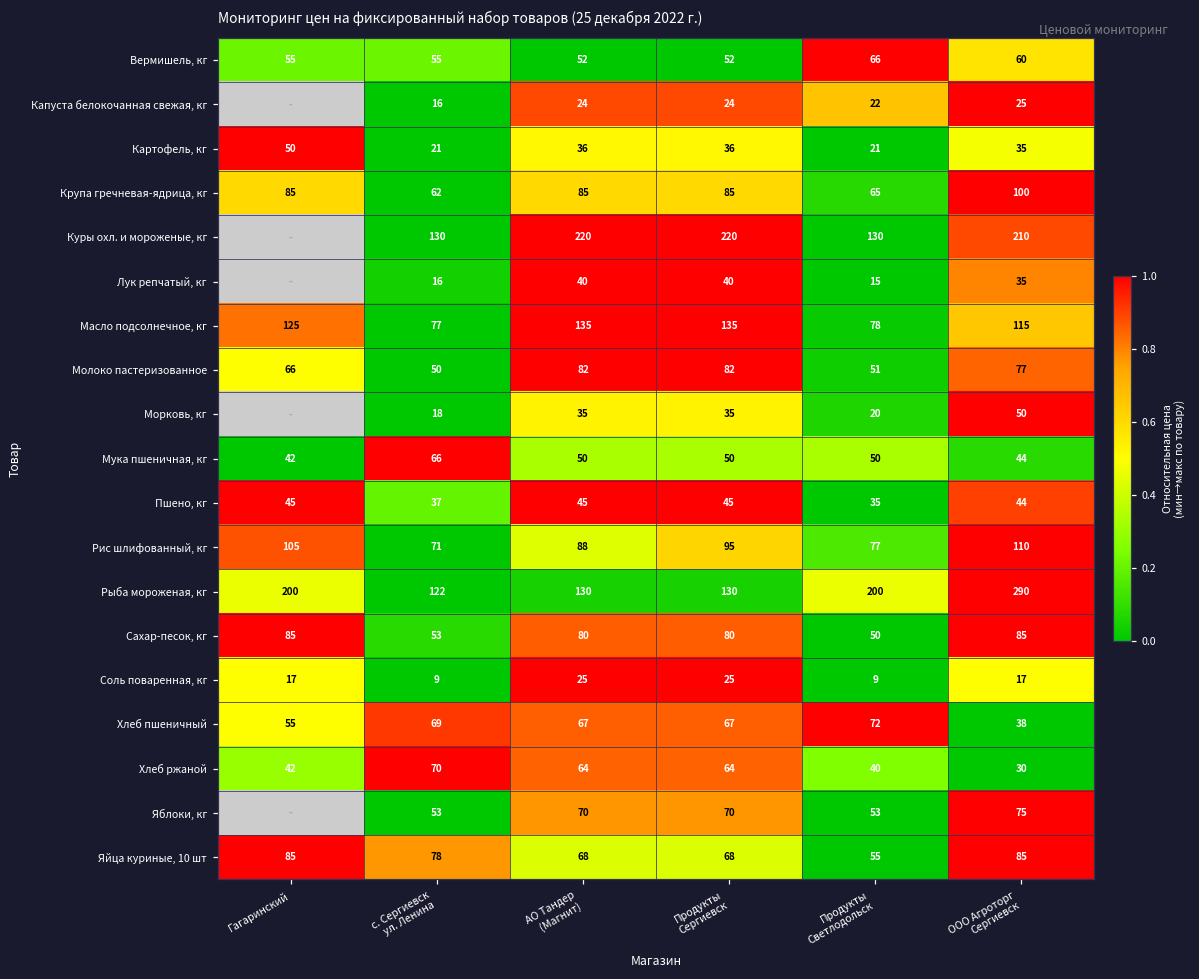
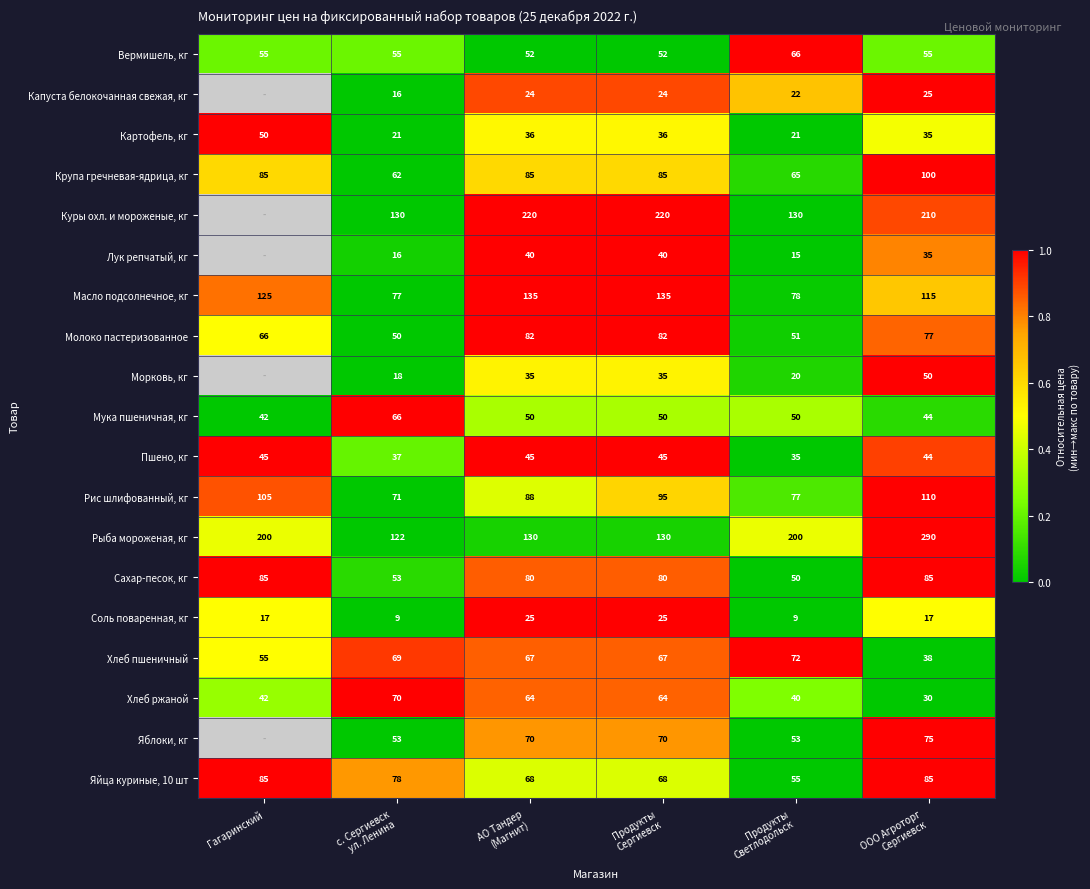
  {
    "Вермишель, кг": {
      "Гагаринский": 55,
      "с. Сергиевск ул. Ленина": 55,
      "АО Тандер (Магнит)": 52,
      "Продукты Сергиевск": 52,
      "Продукты Светлодольск": 66,
-     "ООО Агроторг Сергиевск": 60
+     "ООО Агроторг Сергиевск": 55
    },
    "Капуста белокочанная свежая, кг": {
      "с. Сергиевск ул. Ленина": 16,
      "АО Тандер (Магнит)": 24,
      "Продукты Сергиевск": 24,
      "Продукты Светлодольск": 22,
      "ООО Агроторг Сергиевск": 25
    },
    "Картофель, кг": {
      "Гагаринский": 50,
      "с. Сергиевск ул. Ленина": 21,
      "АО Тандер (Магнит)": 36,
      "Продукты Сергиевск": 36,
      "Продукты Светлодольск": 21,
      "ООО Агроторг Сергиевск": 35
    },
    "Крупа гречневая-ядрица, кг": {
      "Гагаринский": 85,
      "с. Сергиевск ул. Ленина": 62,
      "АО Тандер (Магнит)": 85,
      "Продукты Сергиевск": 85,
      "Продукты Светлодольск": 65,
      "ООО Агроторг Сергиевск": 100
    },
    "Куры охл. и мороженые, кг": {
      "с. Сергиевск ул. Ленина": 130,
      "АО Тандер (Магнит)": 220,
      "Продукты Сергиевск": 220,
      "Продукты Светлодольск": 130,
      "ООО Агроторг Сергиевск": 210
    },
    "Лук репчатый, кг": {
      "с. Сергиевск ул. Ленина": 16,
      "АО Тандер (Магнит)": 40,
      "Продукты Сергиевск": 40,
      "Продукты Светлодольск": 15,
      "ООО Агроторг Сергиевск": 35
    },
    "Масло подсолнечное, кг": {
      "Гагаринский": 125,
      "с. Сергиевск ул. Ленина": 77,
      "АО Тандер (Магнит)": 135,
      "Продукты Сергиевск": 135,
      "Продукты Светлодольск": 78,
      "ООО Агроторг Сергиевск": 115
    },
    "Молоко пастеризованное": {
      "Гагаринский": 66,
      "с. Сергиевск ул. Ленина": 50,
      "АО Тандер (Магнит)": 82,
      "Продукты Сергиевск": 82,
      "Продукты Светлодольск": 51,
      "ООО Агроторг Сергиевск": 77
    },
    "Морковь, кг": {
      "с. Сергиевск ул. Ленина": 18,
      "АО Тандер (Магнит)": 35,
      "Продукты Сергиевск": 35,
      "Продукты Светлодольск": 20,
      "ООО Агроторг Сергиевск": 50
    },
    "Мука пшеничная, кг": {
      "Гагаринский": 42,
      "с. Сергиевск ул. Ленина": 66,
      "АО Тандер (Магнит)": 50,
      "Продукты Сергиевск": 50,
      "Продукты Светлодольск": 50,
      "ООО Агроторг Сергиевск": 44
    },
    "Пшено, кг": {
      "Гагаринский": 45,
      "с. Сергиевск ул. Ленина": 37,
      "АО Тандер (Магнит)": 45,
      "Продукты Сергиевск": 45,
      "Продукты Светлодольск": 35,
      "ООО Агроторг Сергиевск": 44
    },
    "Рис шлифованный, кг": {
      "Гагаринский": 105,
      "с. Сергиевск ул. Ленина": 71,
      "АО Тандер (Магнит)": 88,
      "Продукты Сергиевск": 95,
      "Продукты Светлодольск": 77,
      "ООО Агроторг Сергиевск": 110
    },
    "Рыба мороженая, кг": {
      "Гагаринский": 200,
      "с. Сергиевск ул. Ленина": 122,
      "АО Тандер (Магнит)": 130,
      "Продукты Сергиевск": 130,
      "Продукты Светлодольск": 200,
      "ООО Агроторг Сергиевск": 290
    },
    "Сахар-песок, кг": {
      "Гагаринский": 85,
      "с. Сергиевск ул. Ленина": 53,
      "АО Тандер (Магнит)": 80,
      "Продукты Сергиевск": 80,
      "Продукты Светлодольск": 50,
      "ООО Агроторг Сергиевск": 85
    },
    "Соль поваренная, кг": {
      "Гагаринский": 17,
      "с. Сергиевск ул. Ленина": 9,
      "АО Тандер (Магнит)": 25,
      "Продукты Сергиевск": 25,
      "Продукты Светлодольск": 9,
      "ООО Агроторг Сергиевск": 17
    },
    "Хлеб пшеничный": {
      "Гагаринский": 55,
      "с. Сергиевск ул. Ленина": 69,
      "АО Тандер (Магнит)": 67,
      "Продукты Сергиевск": 67,
      "Продукты Светлодольск": 72,
      "ООО Агроторг Сергиевск": 38
    },
    "Хлеб ржаной": {
      "Гагаринский": 42,
      "с. Сергиевск ул. Ленина": 70,
      "АО Тандер (Магнит)": 64,
      "Продукты Сергиевск": 64,
      "Продукты Светлодольск": 40,
      "ООО Агроторг Сергиевск": 30
    },
    "Яблоки, кг": {
      "с. Сергиевск ул. Ленина": 53,
      "АО Тандер (Магнит)": 70,
      "Продукты Сергиевск": 70,
      "Продукты Светлодольск": 53,
      "ООО Агроторг Сергиевск": 75
    },
    "Яйца куриные, 10 шт": {
      "Гагаринский": 85,
      "с. Сергиевск ул. Ленина": 78,
      "АО Тандер (Магнит)": 68,
      "Продукты Сергиевск": 68,
      "Продукты Светлодольск": 55,
      "ООО Агроторг Сергиевск": 85
    }
  }
